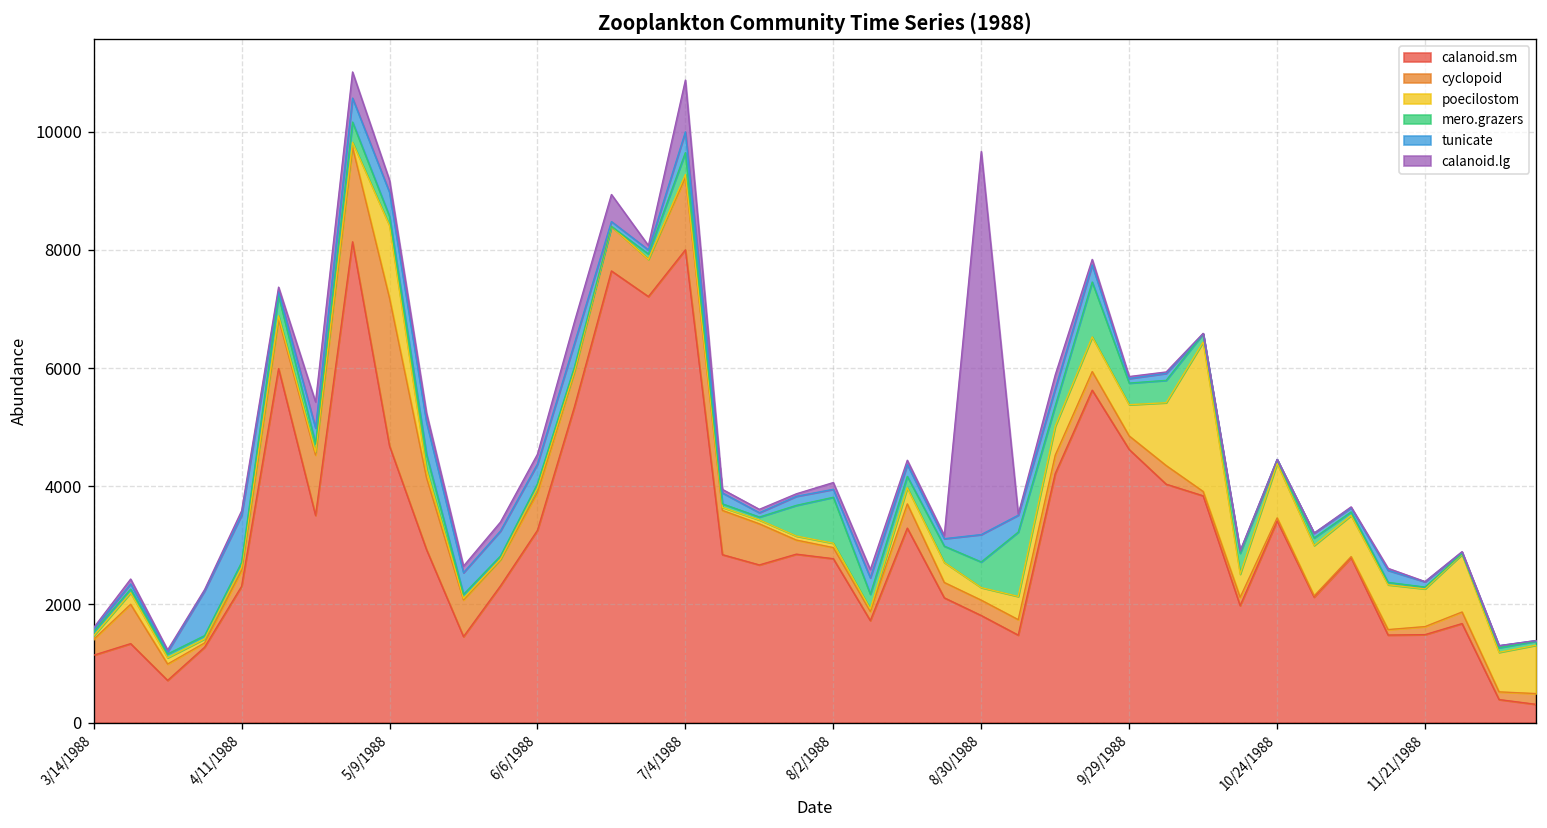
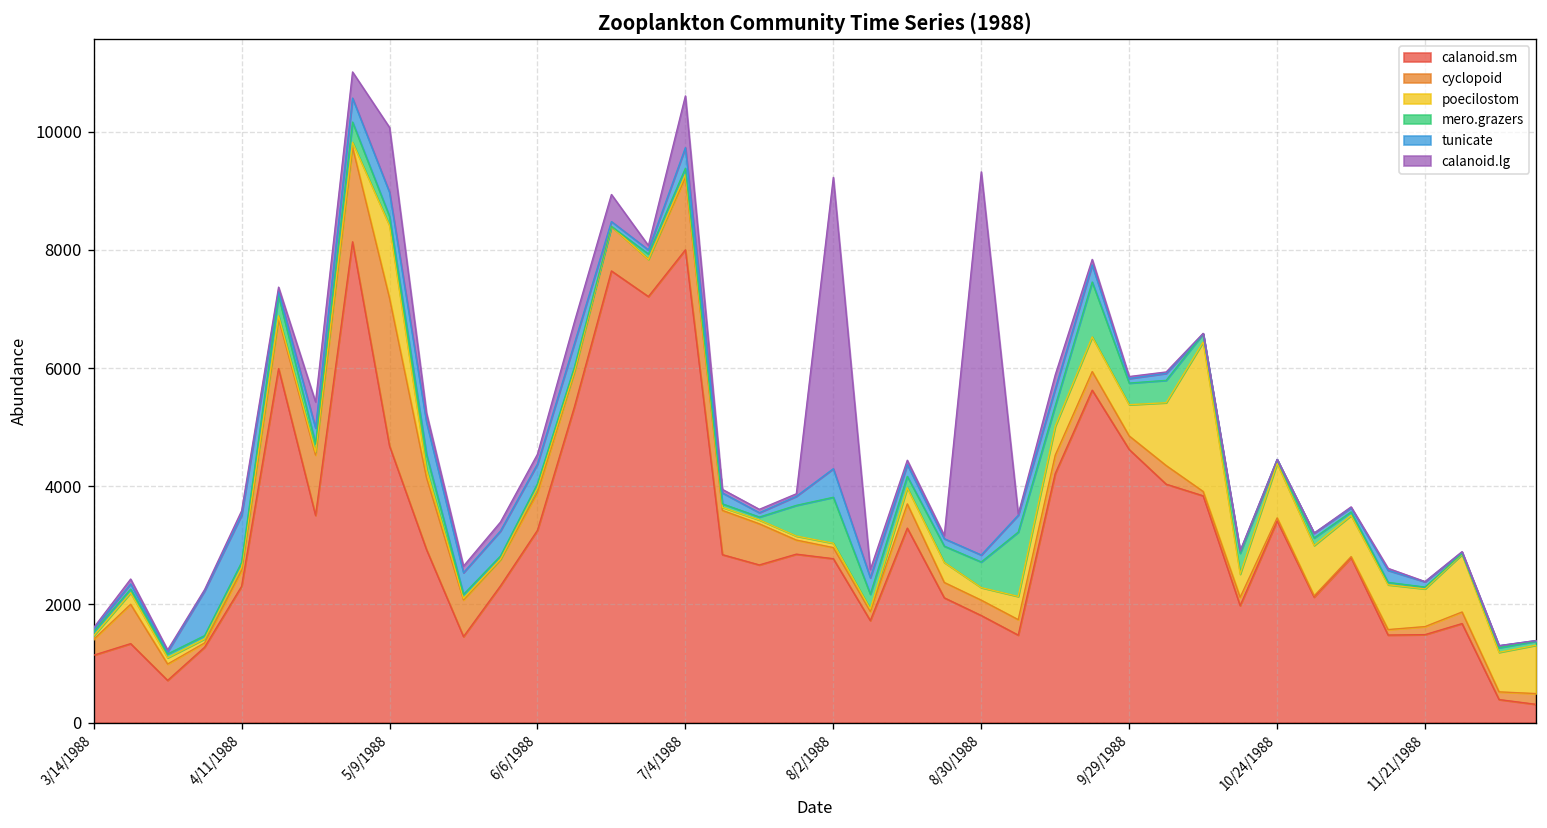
  {
    "poecilostom": {
      "3/14/1988": 100,
      "4/11/1988": 100,
      "5/9/1988": 1200,
      "6/6/1988": 100,
      "8/2/1988": 100,
      "8/30/1988": 200,
      "9/29/1988": 500,
      "10/24/1988": 900
    },
    "mero.grazers": {
      "4/11/1988": 100,
      "5/9/1988": 200,
      "6/6/1988": 100,
-     "7/4/1988": 400,
+     "7/4/1988": 100,
      "8/2/1988": 800,
      "8/30/1988": 400,
      "9/29/1988": 400
    },
    "tunicate": {
      "4/11/1988": 800,
      "5/9/1988": 400,
      "6/6/1988": 300,
      "7/4/1988": 400,
-     "8/2/1988": 100,
-     "8/30/1988": 500
+     "8/2/1988": 500,
+     "8/30/1988": 100
    },
    "calanoid.lg": {
      "4/11/1988": 100,
-     "5/9/1988": 200,
+     "5/9/1988": 1100,
      "6/6/1988": 200,
      "7/4/1988": 900,
-     "8/2/1988": 100,
+     "8/2/1988": 4900,
      "8/30/1988": 6500
    }
  }
